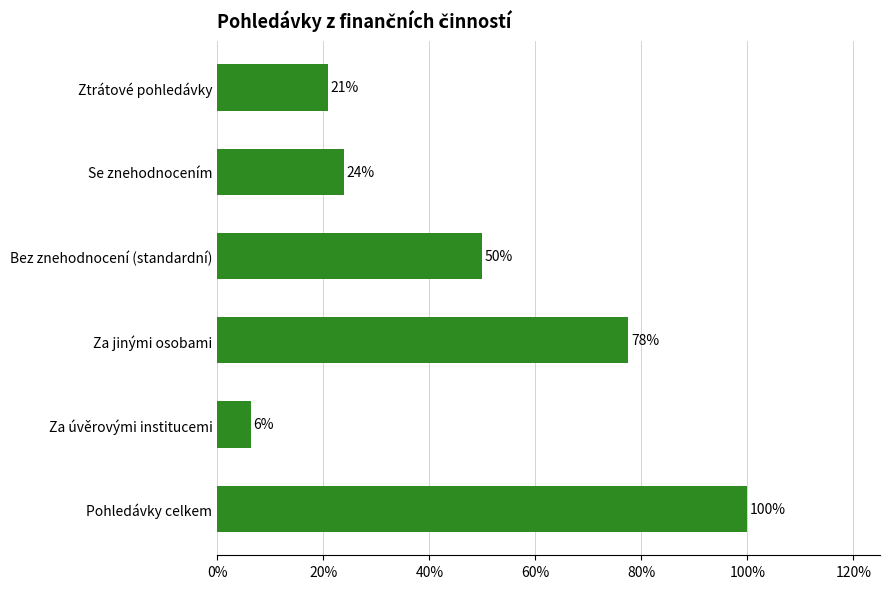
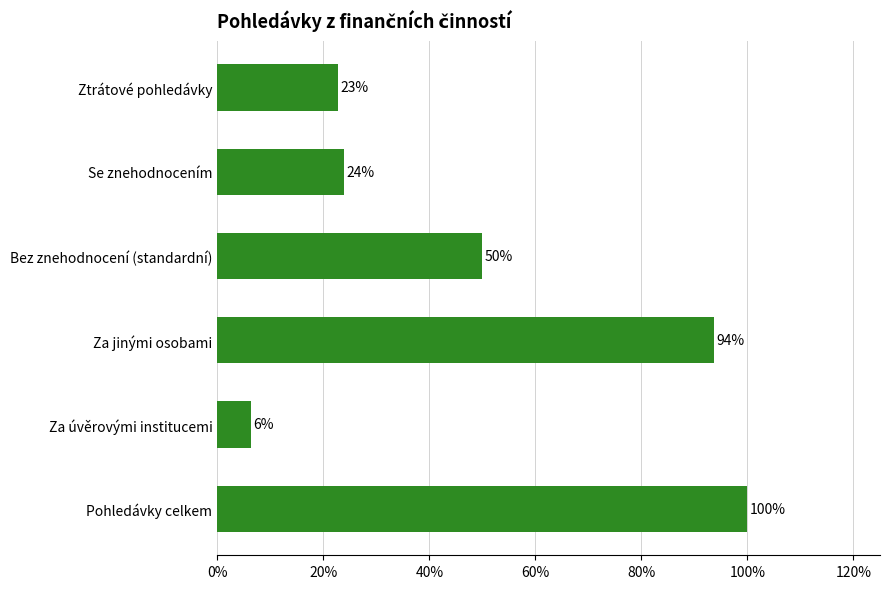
  {
-   "Ztrátové pohledávky": "21%",
+   "Ztrátové pohledávky": "23%",
    "Se znehodnocením": "24%",
    "Bez znehodnocení (standardní)": "50%",
-   "Za jinými osobami": "78%",
+   "Za jinými osobami": "94%",
    "Za úvěrovými institucemi": "6%",
    "Pohledávky celkem": "100%"
  }
